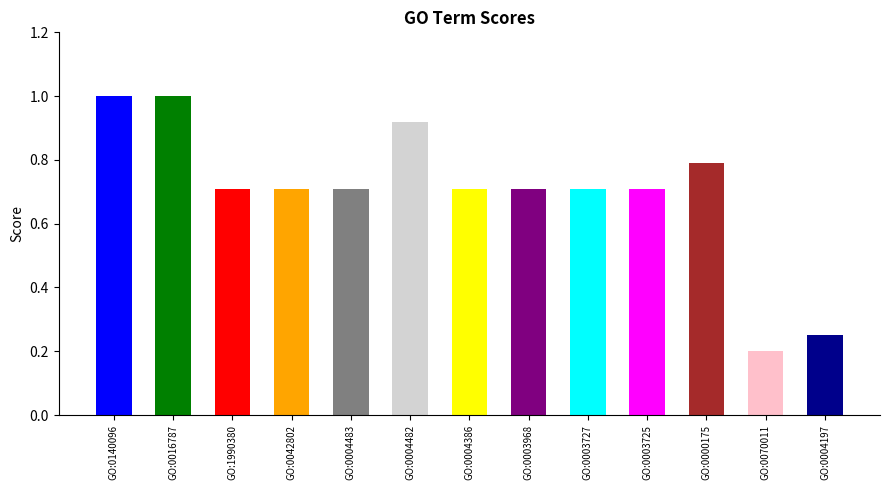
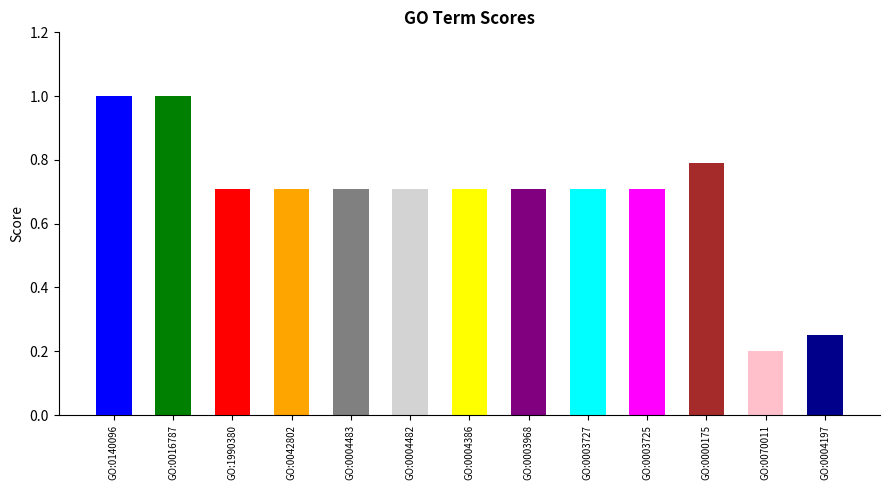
  {
    "GO:0140096": 1.00,
    "GO:0016787": 1.00,
    "GO:1990380": 0.71,
    "GO:0042802": 0.71,
    "GO:0004483": 0.71,
-   "GO:0004482": 0.92,
+   "GO:0004482": 0.71,
    "GO:0004386": 0.71,
    "GO:0003968": 0.71,
    "GO:0003727": 0.71,
    "GO:0003725": 0.71,
    "GO:0000175": 0.79,
    "GO:0070011": 0.20,
    "GO:0004197": 0.25
  }
